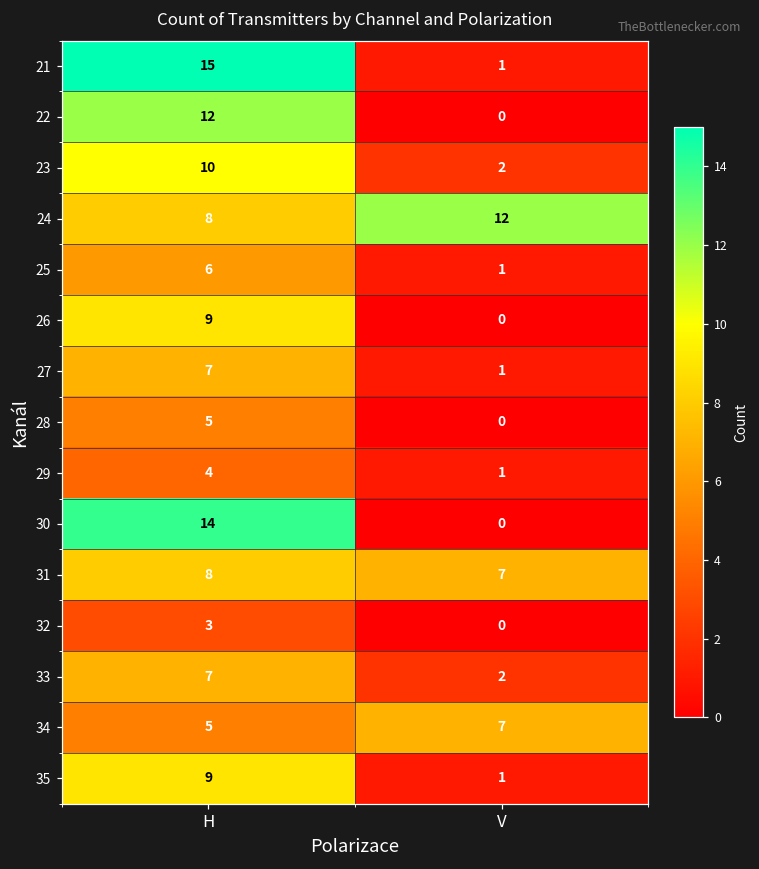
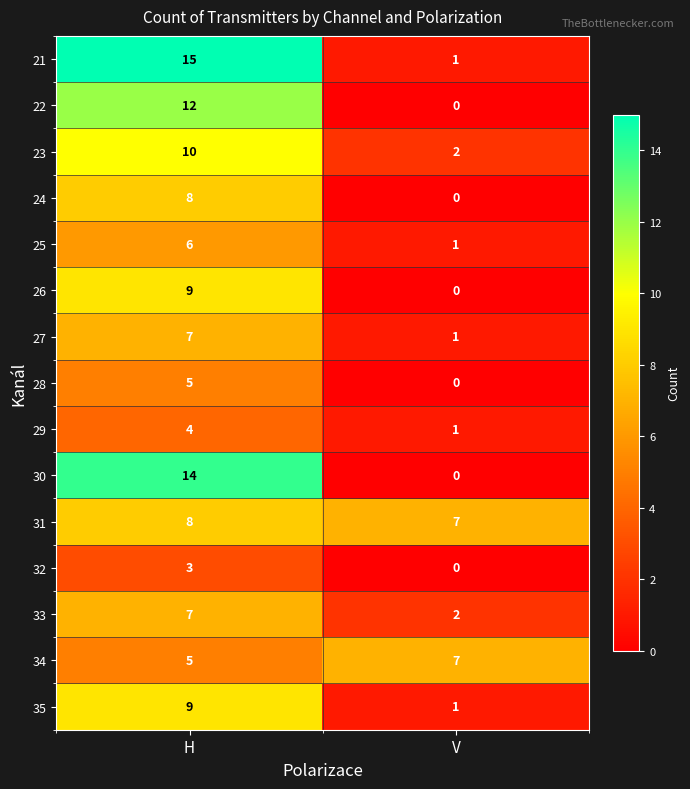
  {
    "21": {
      "H": 15,
      "V": 1
    },
    "22": {
      "H": 12,
      "V": 0
    },
    "23": {
      "H": 10,
      "V": 2
    },
    "24": {
      "H": 8,
-     "V": 12
+     "V": 0
    },
    "25": {
      "H": 6,
      "V": 1
    },
    "26": {
      "H": 9,
      "V": 0
    },
    "27": {
      "H": 7,
      "V": 1
    },
    "28": {
      "H": 5,
      "V": 0
    },
    "29": {
      "H": 4,
      "V": 1
    },
    "30": {
      "H": 14,
      "V": 0
    },
    "31": {
      "H": 8,
      "V": 7
    },
    "32": {
      "H": 3,
      "V": 0
    },
    "33": {
      "H": 7,
      "V": 2
    },
    "34": {
      "H": 5,
      "V": 7
    },
    "35": {
      "H": 9,
      "V": 1
    }
  }
